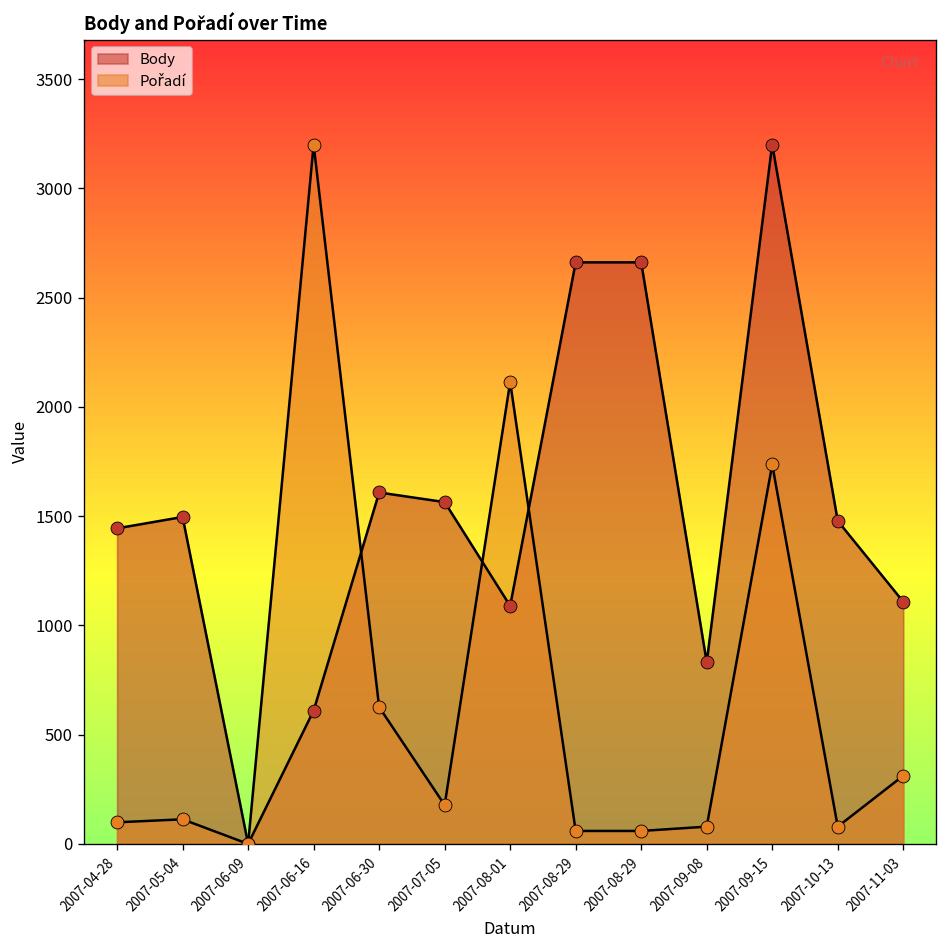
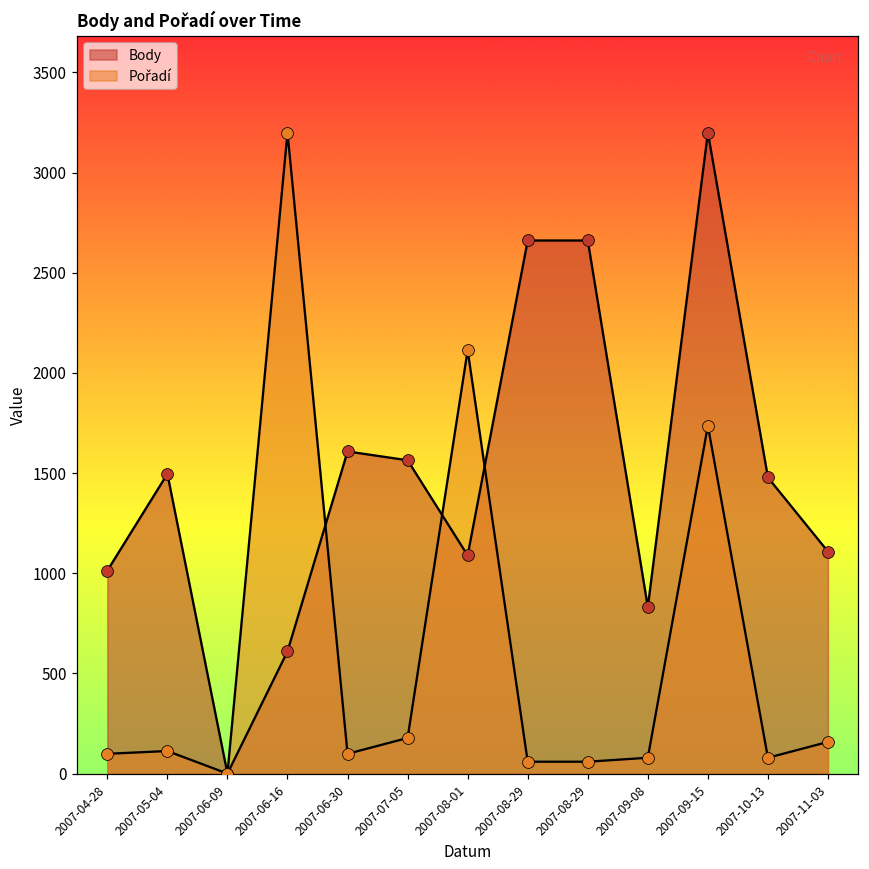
  {
    "Body": {
-     "2007-04-28": 1440,
+     "2007-04-28": 1010,
      "2007-05-04": 1500,
      "2007-06-16": 610,
      "2007-06-30": 1610,
      "2007-07-05": 1560,
      "2007-08-01": 1090,
      "2007-09-08": 830,
      "2007-09-15": 3200,
      "2007-10-13": 1480,
      "2007-11-03": 1110
    },
    "Pořadí": {
      "2007-04-28": 100,
      "2007-05-04": 110,
      "2007-06-16": 3200,
-     "2007-06-30": 630,
+     "2007-06-30": 100,
      "2007-07-05": 180,
      "2007-08-01": 2110,
      "2007-09-08": 80,
      "2007-09-15": 1740,
      "2007-10-13": 80,
-     "2007-11-03": 310
+     "2007-11-03": 160
    }
  }
